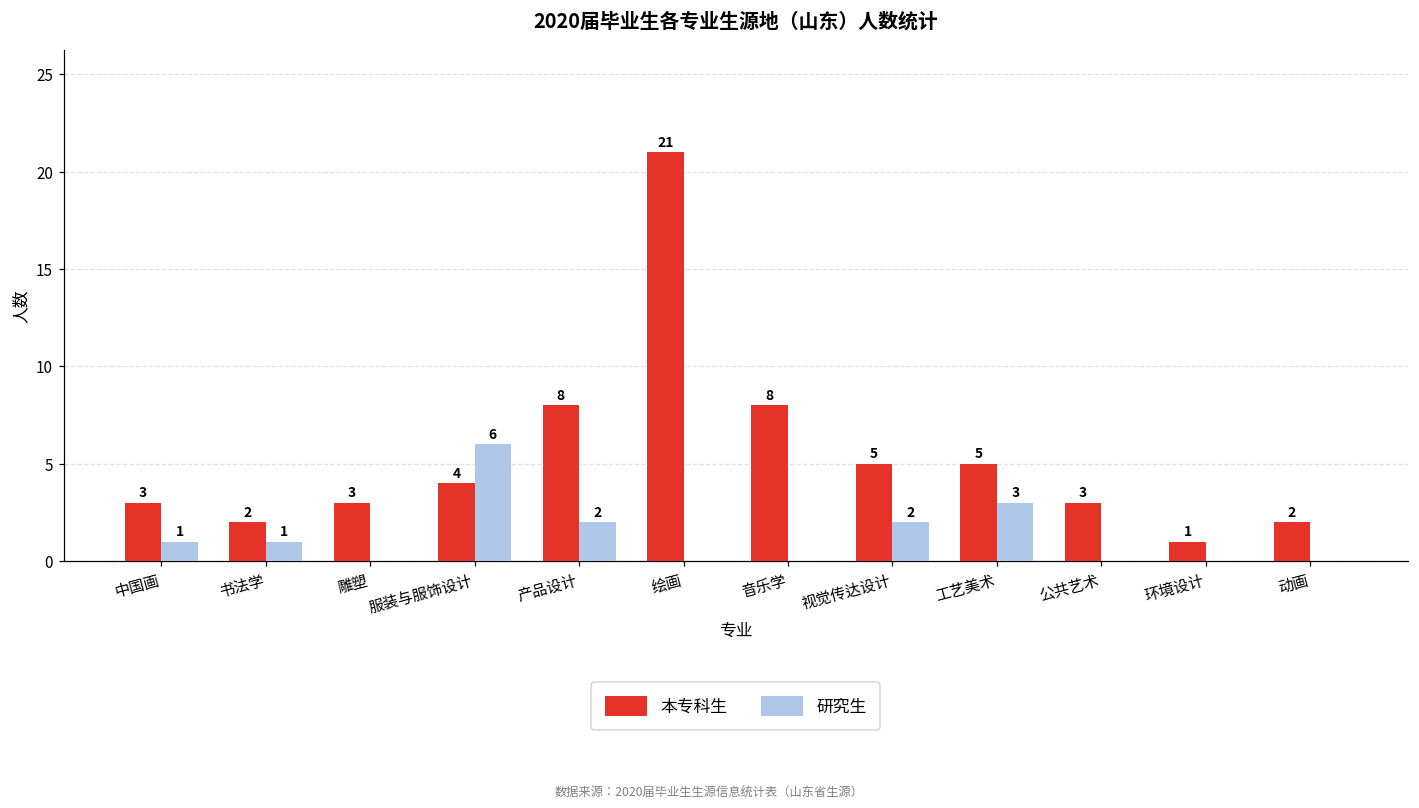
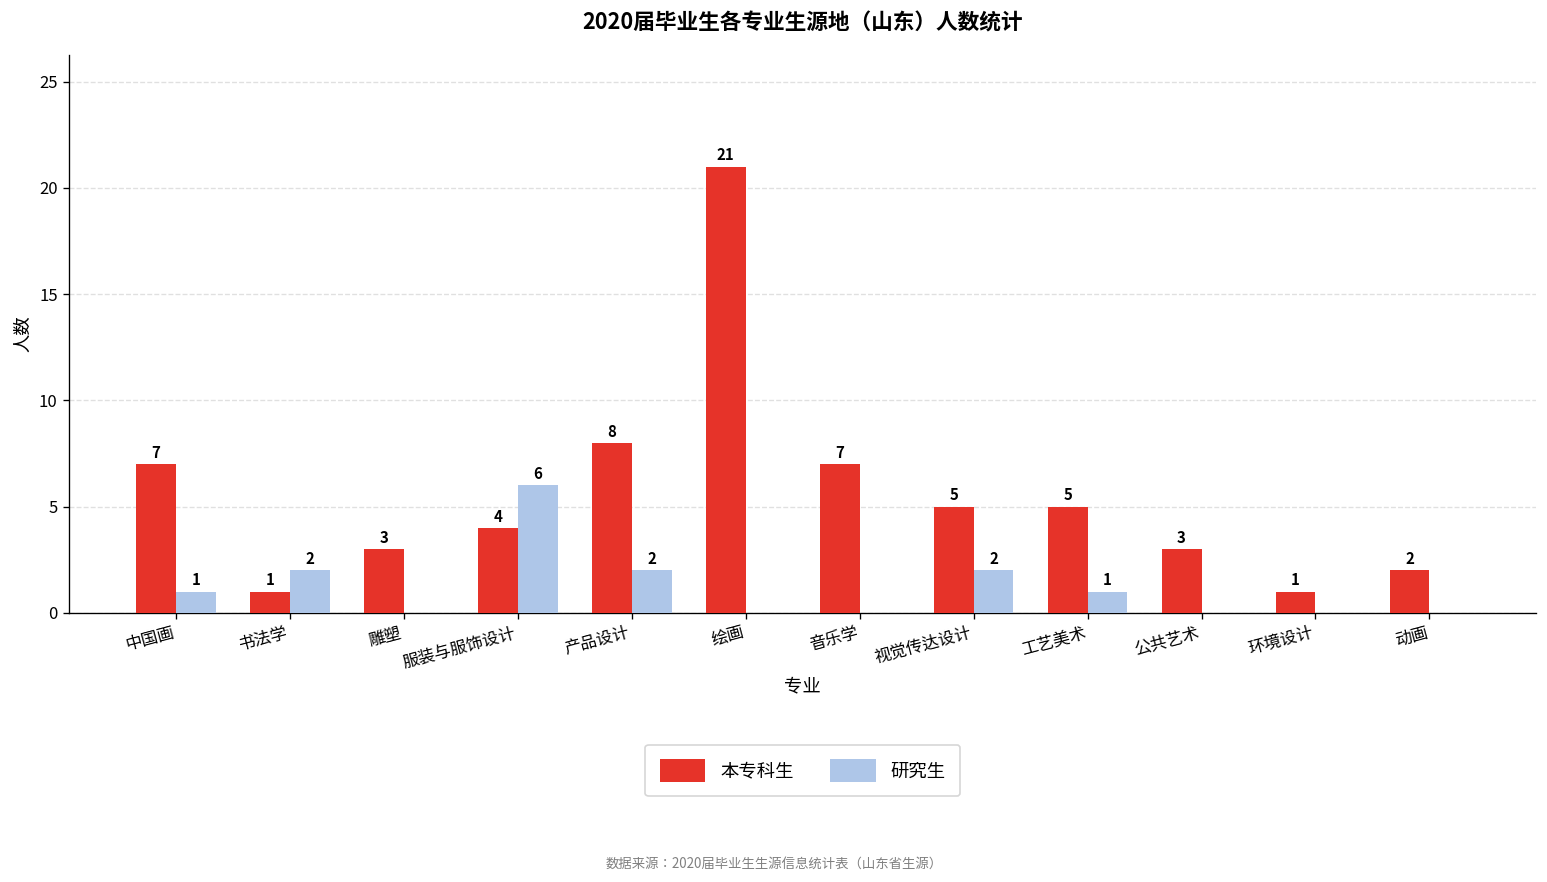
  {
    "本专科生": {
-     "中国画": 3,
-     "书法学": 2,
+     "中国画": 7,
+     "书法学": 1,
      "雕塑": 3,
      "服装与服饰设计": 4,
      "产品设计": 8,
      "绘画": 21,
-     "音乐学": 8,
+     "音乐学": 7,
      "视觉传达设计": 5,
      "工艺美术": 5,
      "公共艺术": 3,
      "环境设计": 1,
      "动画": 2
    },
    "研究生": {
      "中国画": 1,
-     "书法学": 1,
+     "书法学": 2,
      "服装与服饰设计": 6,
      "产品设计": 2,
      "视觉传达设计": 2,
-     "工艺美术": 3
+     "工艺美术": 1
    }
  }
